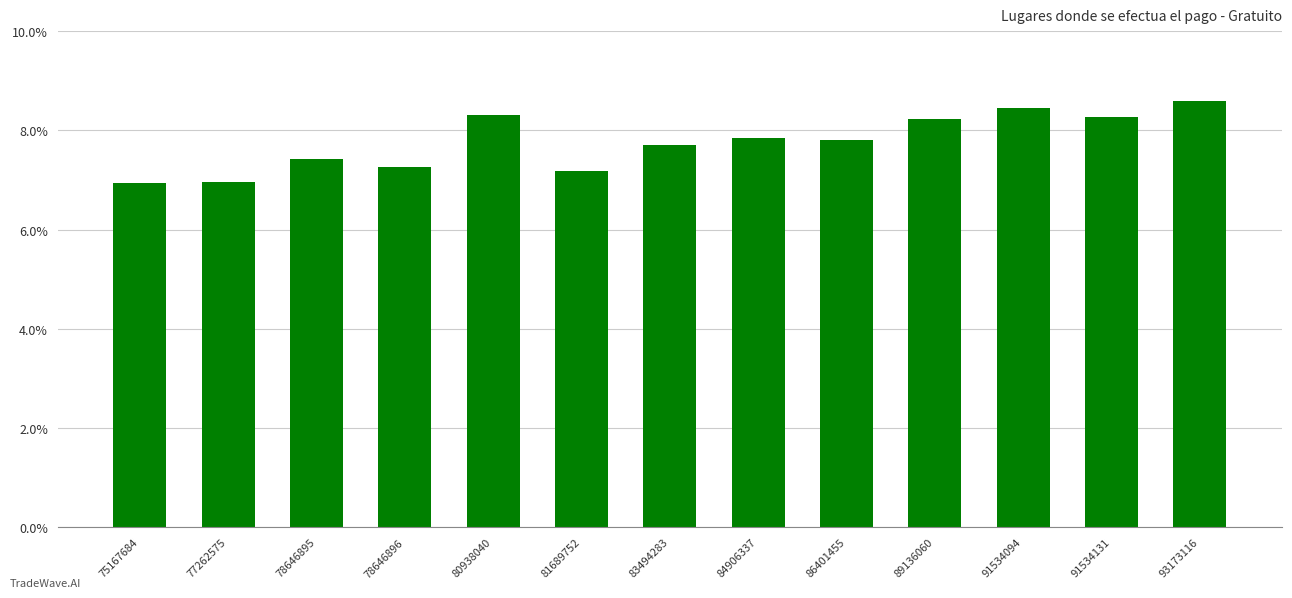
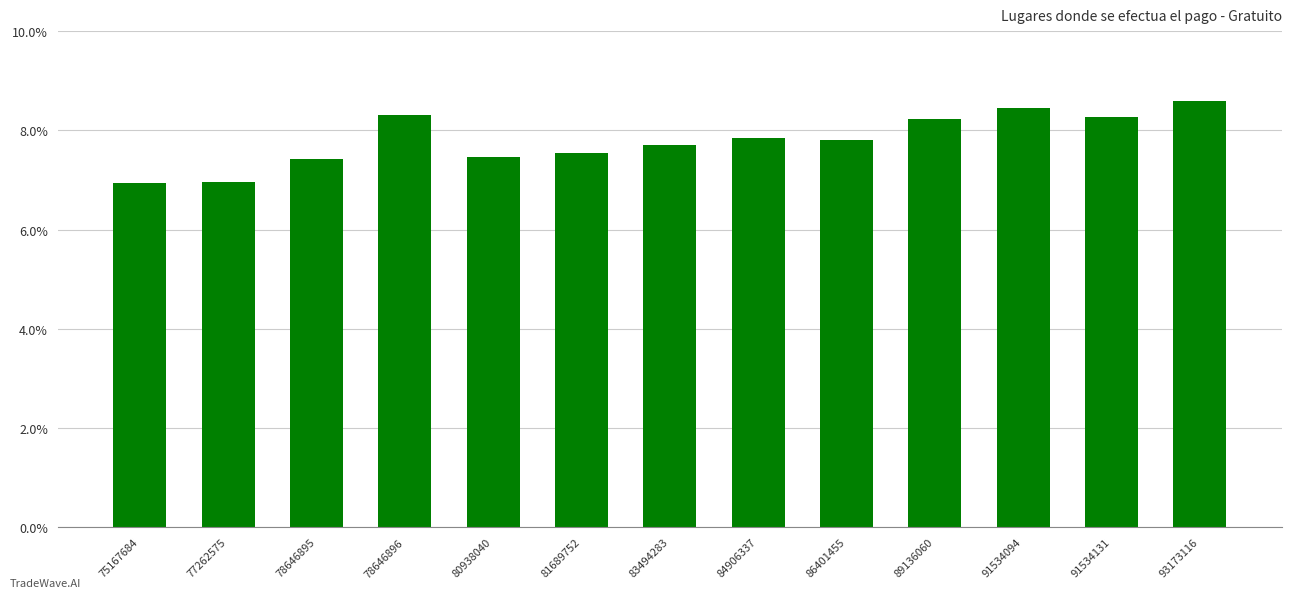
  {
    "75167684": "6.9%",
    "77262575": "7.0%",
    "78646895": "7.4%",
-   "78646896": "7.3%",
-   "80938040": "8.3%",
-   "81689752": "7.2%",
+   "78646896": "8.3%",
+   "80938040": "7.5%",
+   "81689752": "7.5%",
    "83494283": "7.7%",
    "84906337": "7.8%",
    "86401455": "7.8%",
    "89136060": "8.2%",
    "91534094": "8.4%",
    "91534131": "8.3%",
    "93173116": "8.6%"
  }
